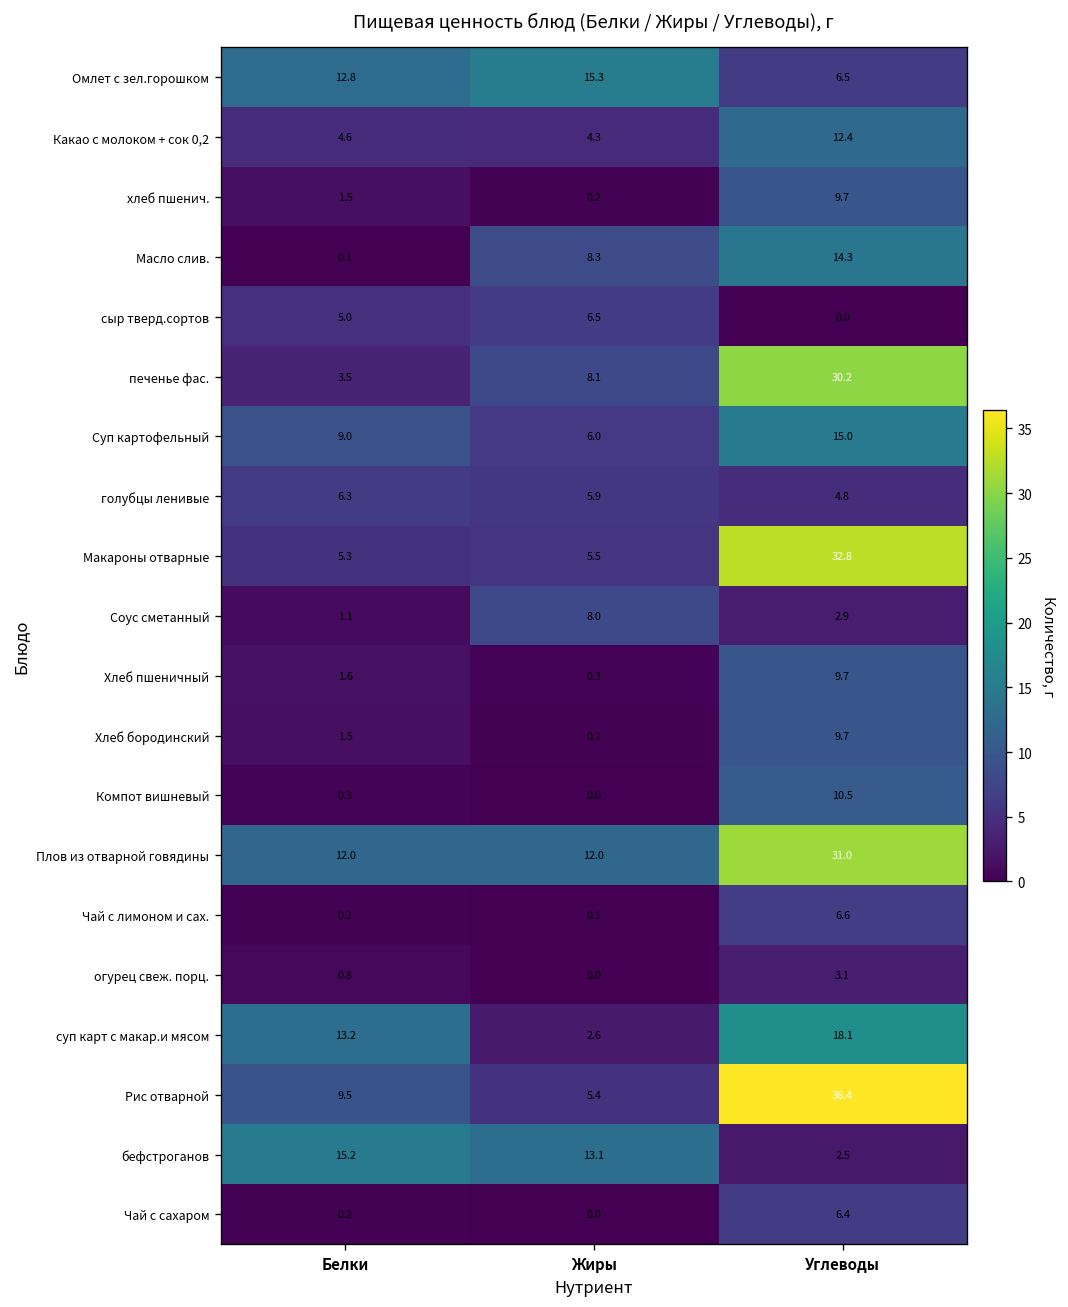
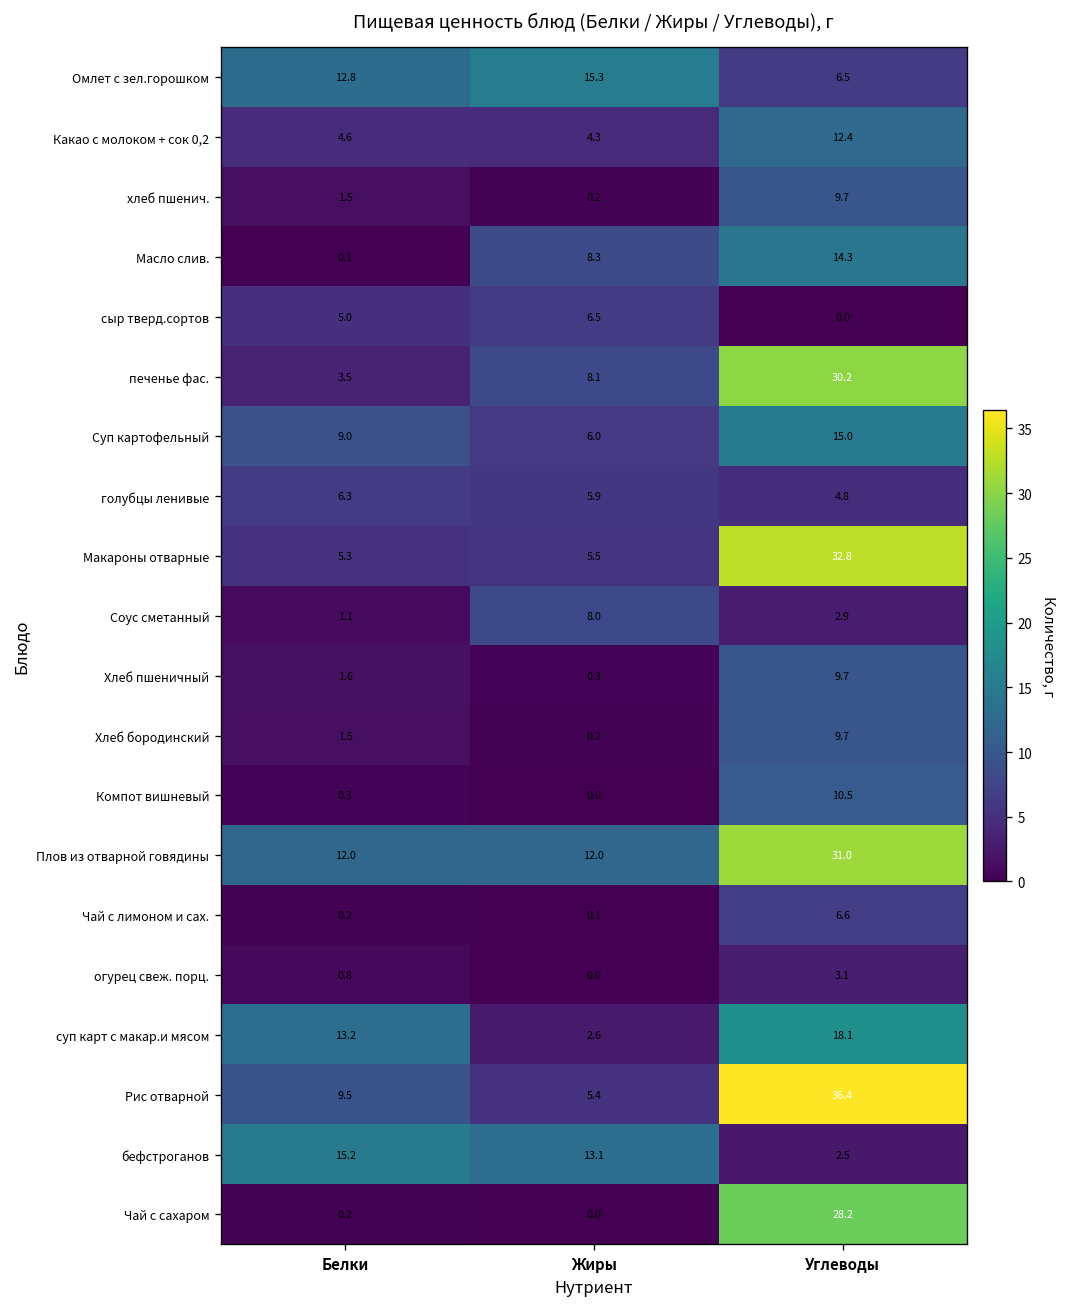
  {
    "Омлет с зел.горошком": {
      "Белки": 12.8,
      "Жиры": 15.3,
      "Углеводы": 6.5
    },
    "Какао с молоком + сок 0,2": {
      "Белки": 4.6,
      "Жиры": 4.3,
      "Углеводы": 12.4
    },
    "хлеб пшенич.": {
      "Белки": 1.5,
      "Жиры": 0.2,
      "Углеводы": 9.7
    },
    "Масло слив.": {
      "Белки": 0.1,
      "Жиры": 8.3,
      "Углеводы": 14.3
    },
    "сыр тверд.сортов": {
      "Белки": 5.0,
      "Жиры": 6.5,
      "Углеводы": 0.0
    },
    "печенье фас.": {
      "Белки": 3.5,
      "Жиры": 8.1,
      "Углеводы": 30.2
    },
    "Суп картофельный": {
      "Белки": 9.0,
      "Жиры": 6.0,
      "Углеводы": 15.0
    },
    "голубцы ленивые": {
      "Белки": 6.3,
      "Жиры": 5.9,
      "Углеводы": 4.8
    },
    "Макароны отварные": {
      "Белки": 5.3,
      "Жиры": 5.5,
      "Углеводы": 32.8
    },
    "Соус сметанный": {
      "Белки": 1.1,
      "Жиры": 8.0,
      "Углеводы": 2.9
    },
    "Хлеб пшеничный": {
      "Белки": 1.6,
      "Жиры": 0.3,
      "Углеводы": 9.7
    },
    "Хлеб бородинский": {
      "Белки": 1.5,
      "Жиры": 0.2,
      "Углеводы": 9.7
    },
    "Компот вишневый": {
      "Белки": 0.3,
      "Жиры": 0.0,
      "Углеводы": 10.5
    },
    "Плов из отварной говядины": {
      "Белки": 12.0,
      "Жиры": 12.0,
      "Углеводы": 31.0
    },
    "Чай с лимоном и сах.": {
      "Белки": 0.2,
      "Жиры": 0.1,
      "Углеводы": 6.6
    },
    "огурец свеж. порц.": {
      "Белки": 0.8,
      "Жиры": 0.0,
      "Углеводы": 3.1
    },
    "суп карт с макар.и мясом": {
      "Белки": 13.2,
      "Жиры": 2.6,
      "Углеводы": 18.1
    },
    "Рис отварной": {
      "Белки": 9.5,
      "Жиры": 5.4,
      "Углеводы": 36.4
    },
    "бефстроганов": {
      "Белки": 15.2,
      "Жиры": 13.1,
      "Углеводы": 2.5
    },
    "Чай с сахаром": {
      "Белки": 0.2,
      "Жиры": 0.0,
-     "Углеводы": 6.4
+     "Углеводы": 28.2
    }
  }
